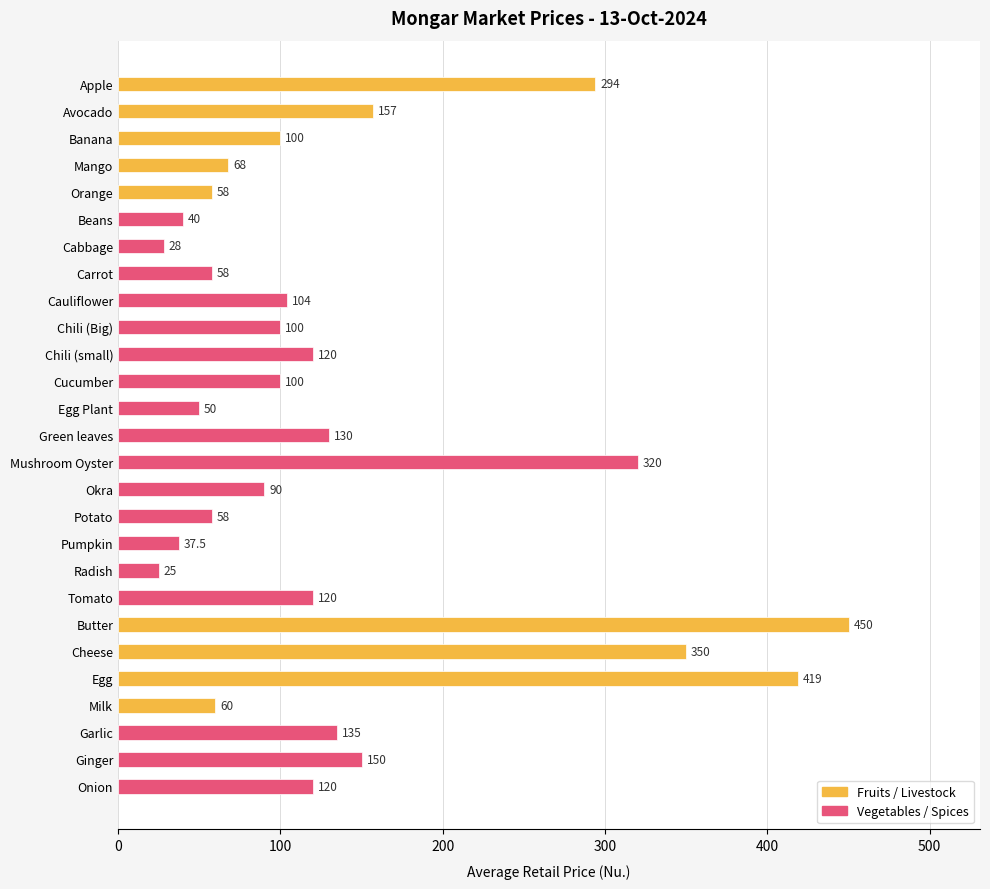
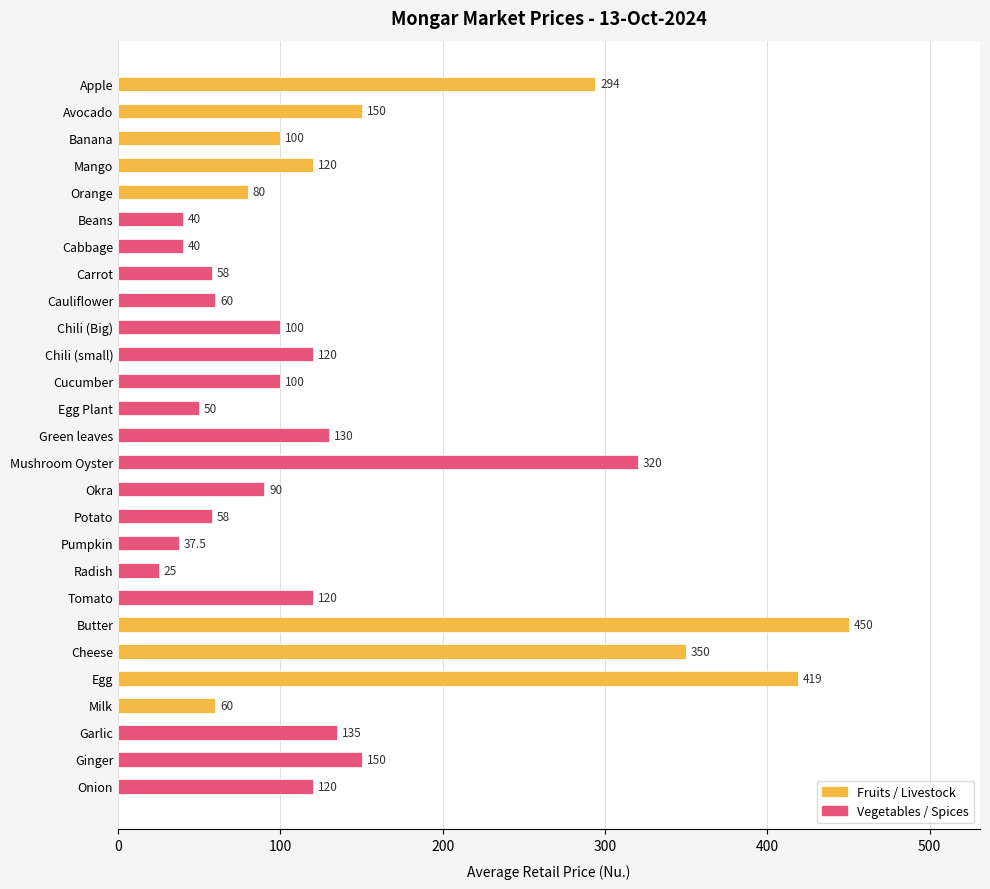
  {
    "Apple": 294,
-   "Avocado": 157,
+   "Avocado": 150,
    "Banana": 100,
-   "Mango": 68,
-   "Orange": 58,
+   "Mango": 120,
+   "Orange": 80,
    "Beans": 40,
-   "Cabbage": 28,
+   "Cabbage": 40,
    "Carrot": 58,
-   "Cauliflower": 104,
+   "Cauliflower": 60,
    "Chili (Big)": 100,
    "Chili (small)": 120,
    "Cucumber": 100,
    "Egg Plant": 50,
    "Green leaves": 130,
    "Mushroom Oyster": 320,
    "Okra": 90,
    "Potato": 58,
    "Pumpkin": 37.5,
    "Radish": 25,
    "Tomato": 120,
    "Butter": 450,
    "Cheese": 350,
    "Egg": 419,
    "Milk": 60,
    "Garlic": 135,
    "Ginger": 150,
    "Onion": 120
  }
